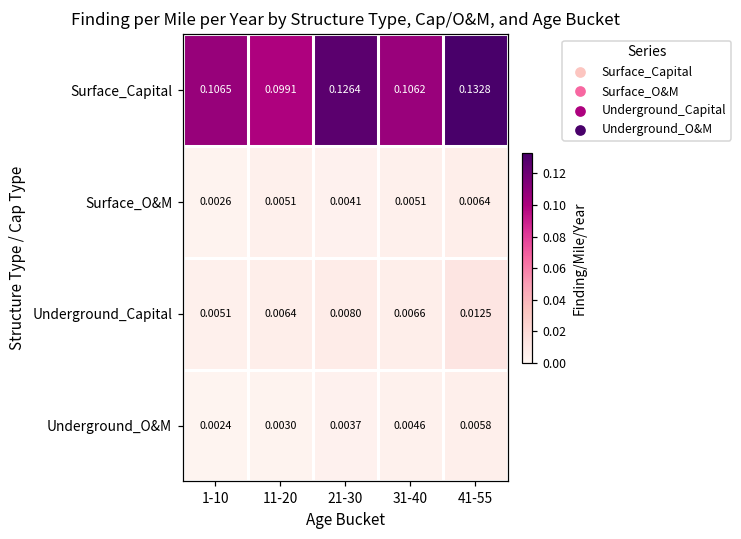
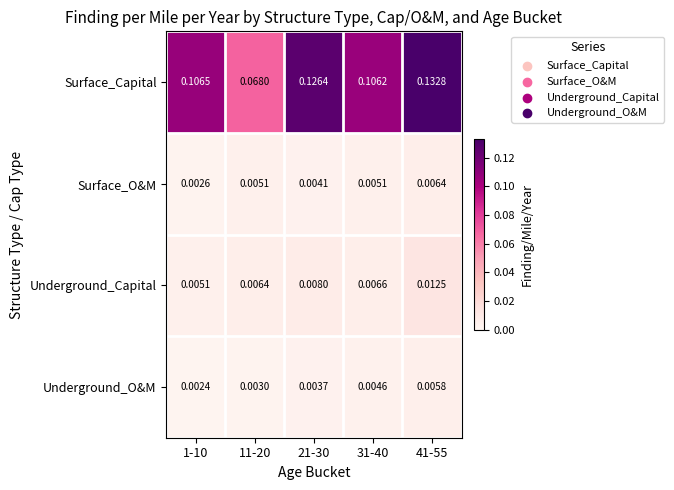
  {
    "Surface_Capital": {
      "1-10": 0.1065,
-     "11-20": 0.0991,
+     "11-20": 0.0680,
      "21-30": 0.1264,
      "31-40": 0.1062,
      "41-55": 0.1328
    },
    "Surface_O&M": {
      "1-10": 0.0026,
      "11-20": 0.0051,
      "21-30": 0.0041,
      "31-40": 0.0051,
      "41-55": 0.0064
    },
    "Underground_Capital": {
      "1-10": 0.0051,
      "11-20": 0.0064,
      "21-30": 0.0080,
      "31-40": 0.0066,
      "41-55": 0.0125
    },
    "Underground_O&M": {
      "1-10": 0.0024,
      "11-20": 0.0030,
      "21-30": 0.0037,
      "31-40": 0.0046,
      "41-55": 0.0058
    }
  }
